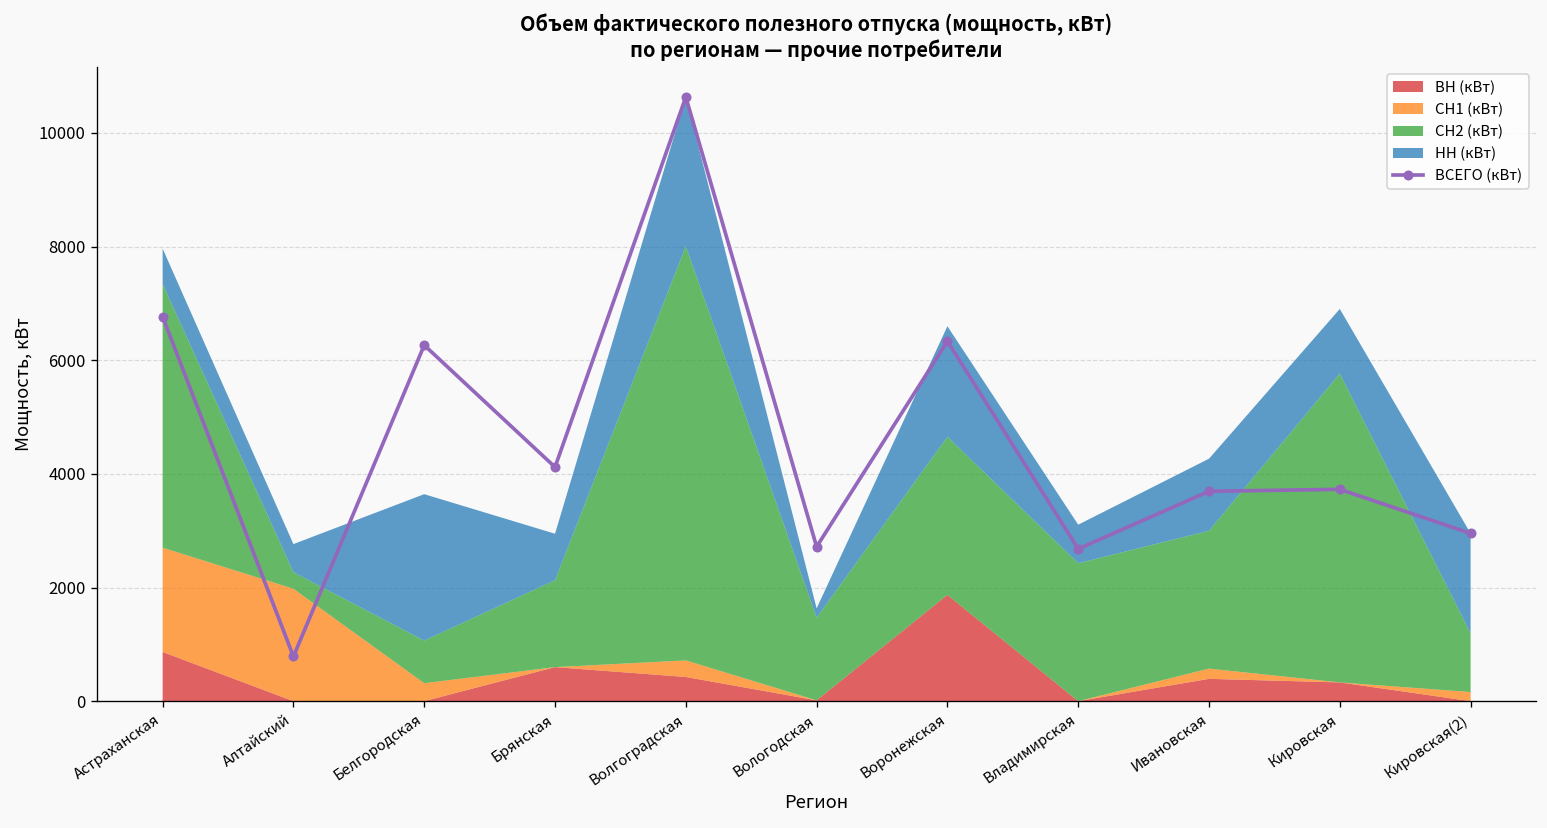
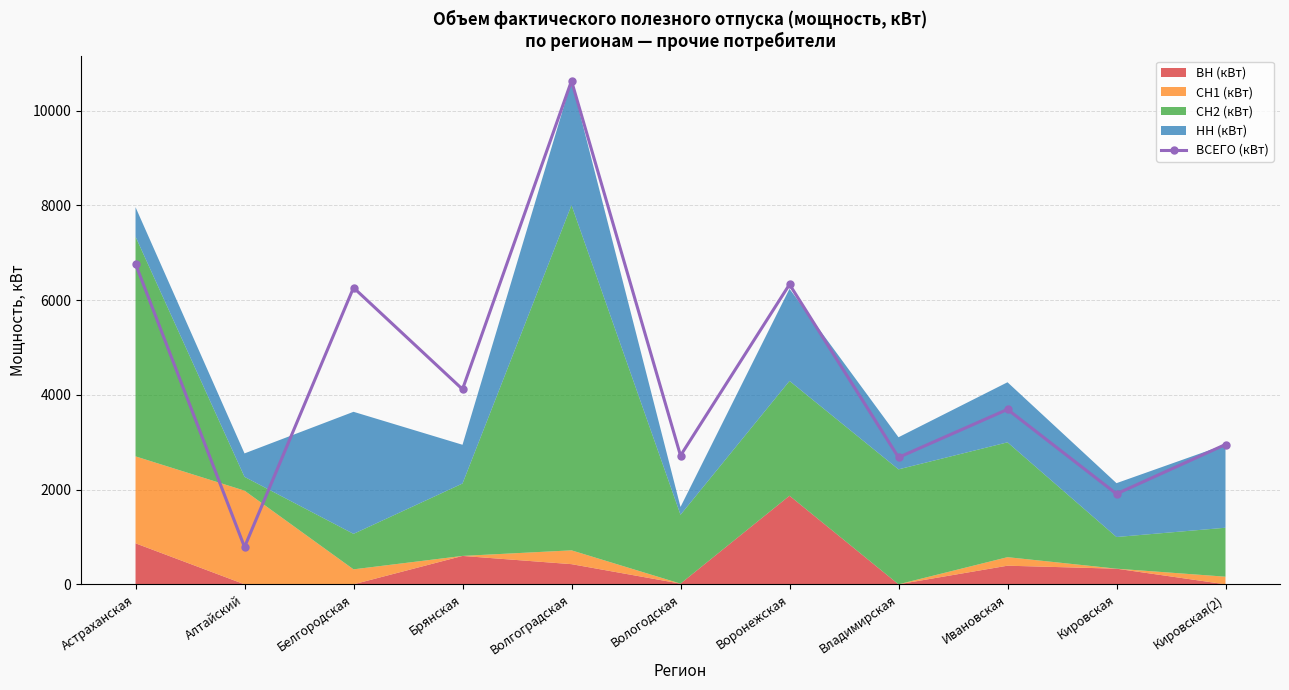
  {
    "ВСЕГО (кВт)": {
      "Астраханская": 6800,
      "Алтайский": 800,
      "Белгородская": 6300,
      "Брянская": 4100,
      "Вологодская": 2700,
      "Воронежская": 6300,
      "Владимирская": 2700,
      "Ивановская": 3700,
-     "Кировская": 3700
+     "Кировская": 1900
    },
    "ВН (кВт)": {
      "Астраханская": 900,
      "Алтайский": 0,
      "Белгородская": 0,
      "Волгоградская": 400,
      "Ивановская": 400,
      "Кировская(2)": 0
    },
    "СН1 (кВт)": {
      "Астраханская": 1800,
      "Алтайский": 2000,
      "Белгородская": 300,
      "Волгоградская": 300,
      "Ивановская": 200,
      "Кировская(2)": 200
    },
    "СН2 (кВт)": {
      "Астраханская": 4600,
      "Алтайский": 300,
      "Белгородская": 700,
      "Брянская": 1500,
      "Волгоградская": 7300,
      "Вологодская": 1500,
-     "Воронежская": 2800,
+     "Воронежская": 2400,
      "Владимирская": 2400,
      "Ивановская": 2400,
-     "Кировская": 5400,
+     "Кировская": 700,
      "Кировская(2)": 1000
    },
    "НН (кВт)": {
      "Астраханская": 600,
      "Алтайский": 500,
      "Белгородская": 2600,
      "Брянская": 800,
      "Вологодская": 200,
      "Воронежская": 1900,
      "Владимирская": 700,
      "Ивановская": 1300,
      "Кировская": 1100
    }
  }
